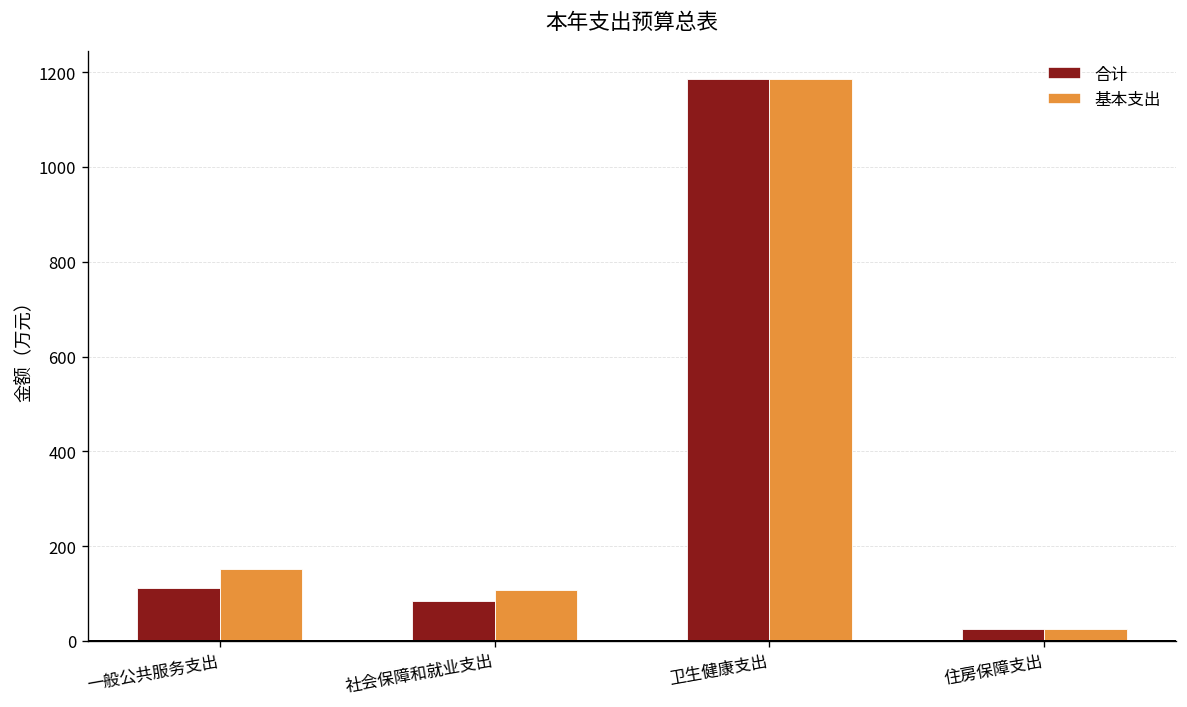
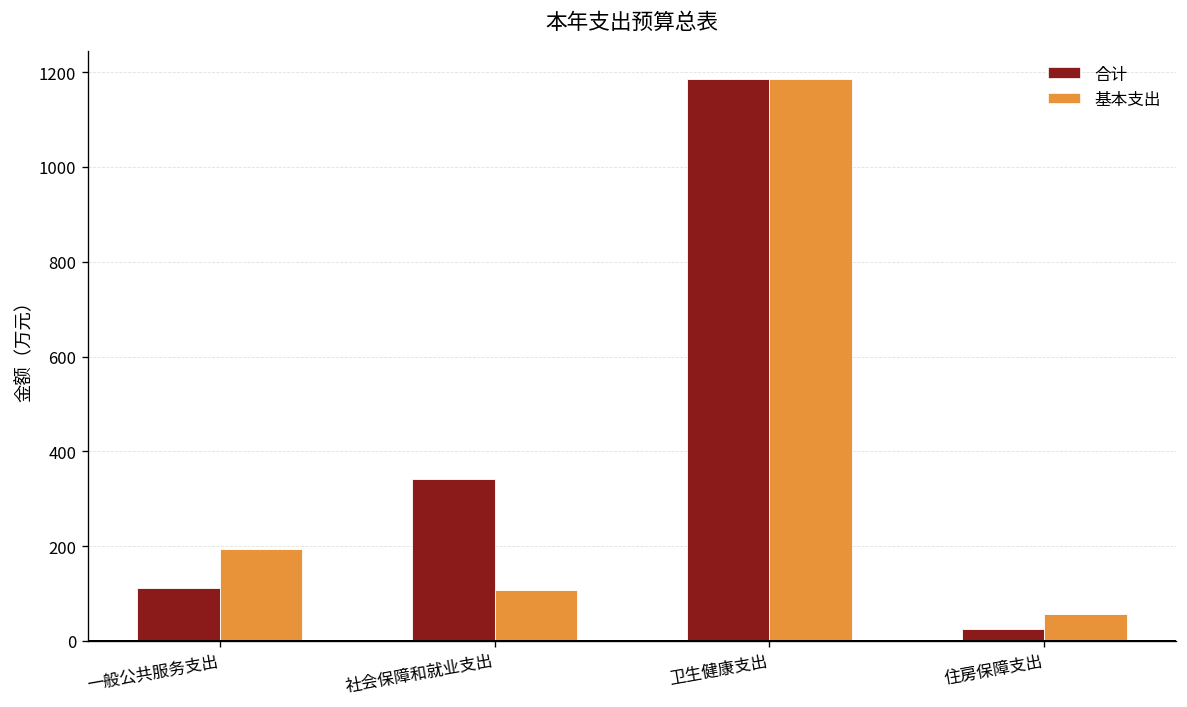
  {
    "合计": {
      "一般公共服务支出": 110,
-     "社会保障和就业支出": 80,
+     "社会保障和就业支出": 340,
      "卫生健康支出": 1190,
      "住房保障支出": 20
    },
    "基本支出": {
-     "一般公共服务支出": 150,
+     "一般公共服务支出": 190,
      "社会保障和就业支出": 110,
      "卫生健康支出": 1190,
-     "住房保障支出": 20
+     "住房保障支出": 60
    }
  }
